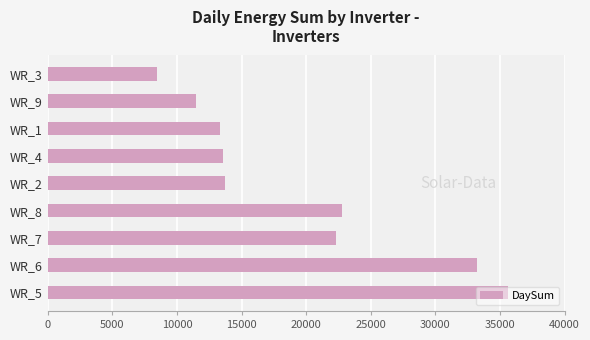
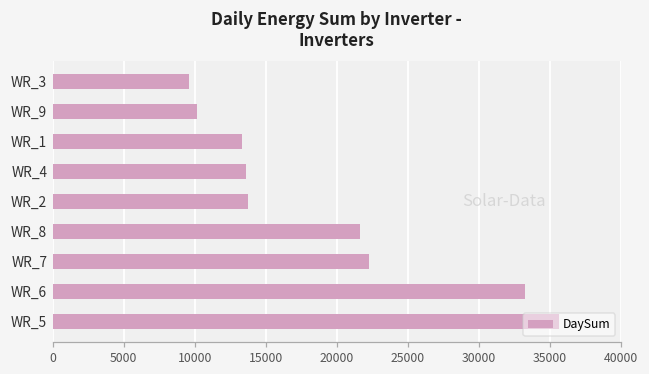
  {
-   "WR_3": 8500,
-   "WR_9": 11500,
+   "WR_3": 9600,
+   "WR_9": 10200,
    "WR_1": 13300,
    "WR_4": 13600,
    "WR_2": 13700,
-   "WR_8": 22700,
+   "WR_8": 21700,
    "WR_7": 22300,
    "WR_6": 33200
  }
